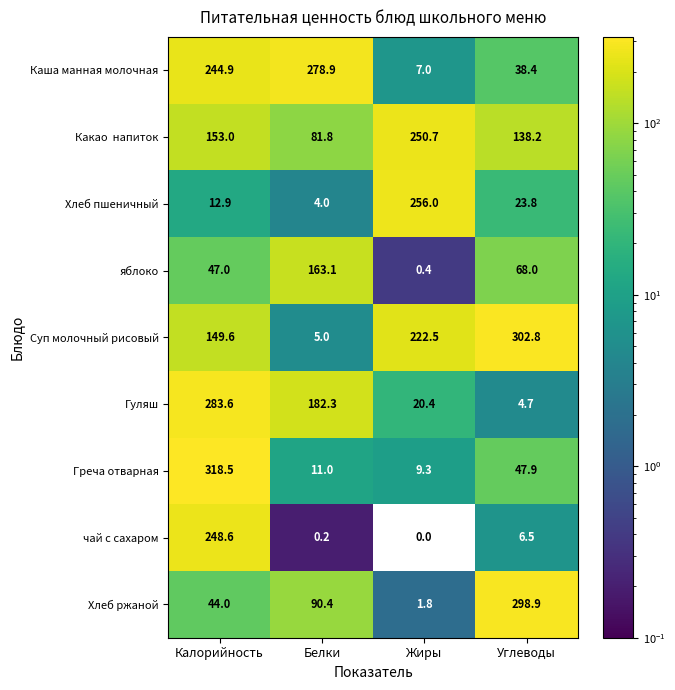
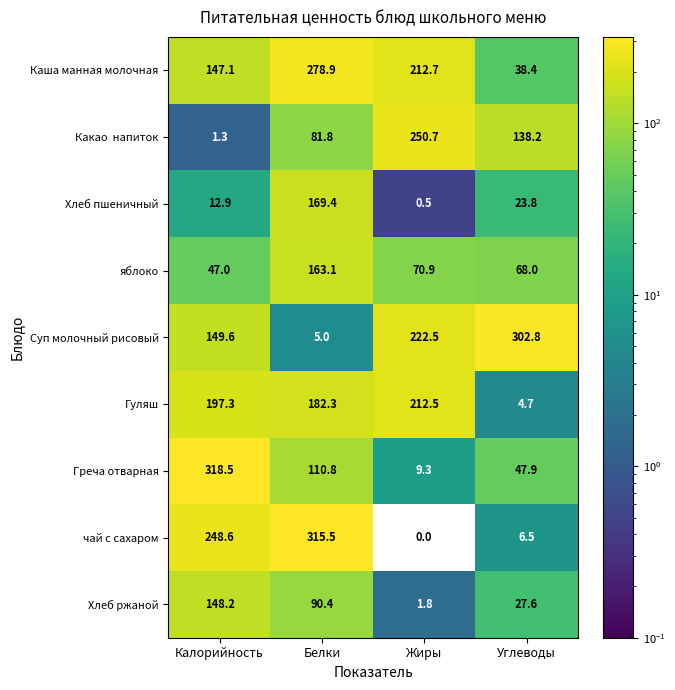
  {
    "Каша манная молочная": {
-     "Калорийность": 244.9,
+     "Калорийность": 147.1,
      "Белки": 278.9,
-     "Жиры": 7.0,
+     "Жиры": 212.7,
      "Углеводы": 38.4
    },
    "Какао напиток": {
-     "Калорийность": 153.0,
+     "Калорийность": 1.3,
      "Белки": 81.8,
      "Жиры": 250.7,
      "Углеводы": 138.2
    },
    "Хлеб пшеничный": {
      "Калорийность": 12.9,
-     "Белки": 4.0,
-     "Жиры": 256.0,
+     "Белки": 169.4,
+     "Жиры": 0.5,
      "Углеводы": 23.8
    },
    "яблоко": {
      "Калорийность": 47.0,
      "Белки": 163.1,
-     "Жиры": 0.4,
+     "Жиры": 70.9,
      "Углеводы": 68.0
    },
    "Суп молочный рисовый": {
      "Калорийность": 149.6,
      "Белки": 5.0,
      "Жиры": 222.5,
      "Углеводы": 302.8
    },
    "Гуляш": {
-     "Калорийность": 283.6,
+     "Калорийность": 197.3,
      "Белки": 182.3,
-     "Жиры": 20.4,
+     "Жиры": 212.5,
      "Углеводы": 4.7
    },
    "Греча отварная": {
      "Калорийность": 318.5,
-     "Белки": 11.0,
+     "Белки": 110.8,
      "Жиры": 9.3,
      "Углеводы": 47.9
    },
    "чай с сахаром": {
      "Калорийность": 248.6,
-     "Белки": 0.2,
+     "Белки": 315.5,
      "Жиры": 0.0,
      "Углеводы": 6.5
    },
    "Хлеб ржаной": {
-     "Калорийность": 44.0,
+     "Калорийность": 148.2,
      "Белки": 90.4,
      "Жиры": 1.8,
-     "Углеводы": 298.9
+     "Углеводы": 27.6
    }
  }
